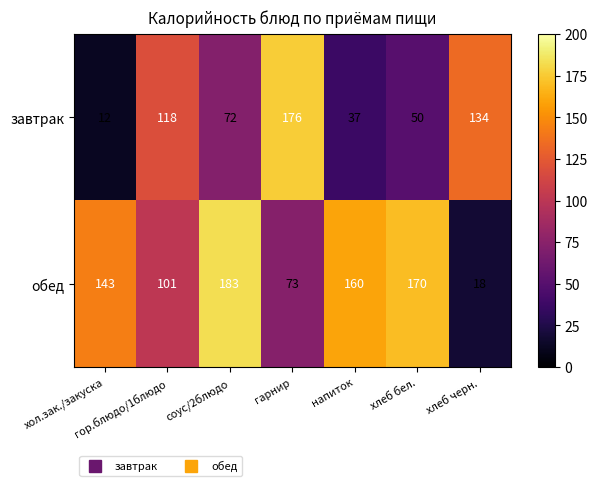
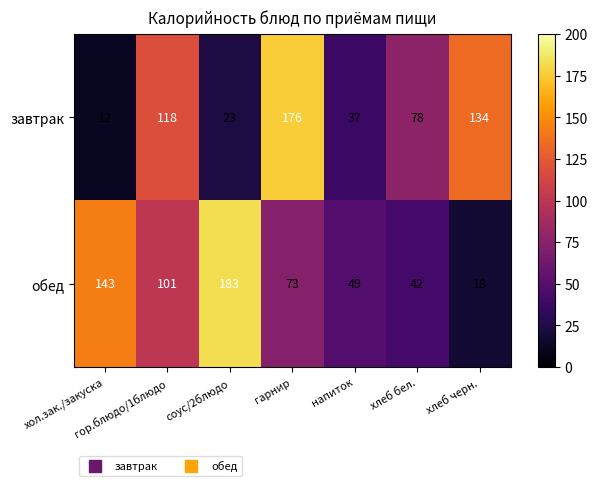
  {
    "завтрак": {
      "гор.блюдо/1блюдо": 118,
-     "соус/2блюдо": 72,
+     "соус/2блюдо": 23,
      "гарнир": 176,
      "напиток": 37,
-     "хлеб бел.": 50,
+     "хлеб бел.": 78,
      "хлеб черн.": 134
    },
    "обед": {
      "хол.зак./закуска": 143,
      "гор.блюдо/1блюдо": 101,
      "соус/2блюдо": 183,
      "гарнир": 73,
-     "напиток": 160,
-     "хлеб бел.": 170,
+     "напиток": 49,
+     "хлеб бел.": 42,
      "хлеб черн.": 18
    }
  }
